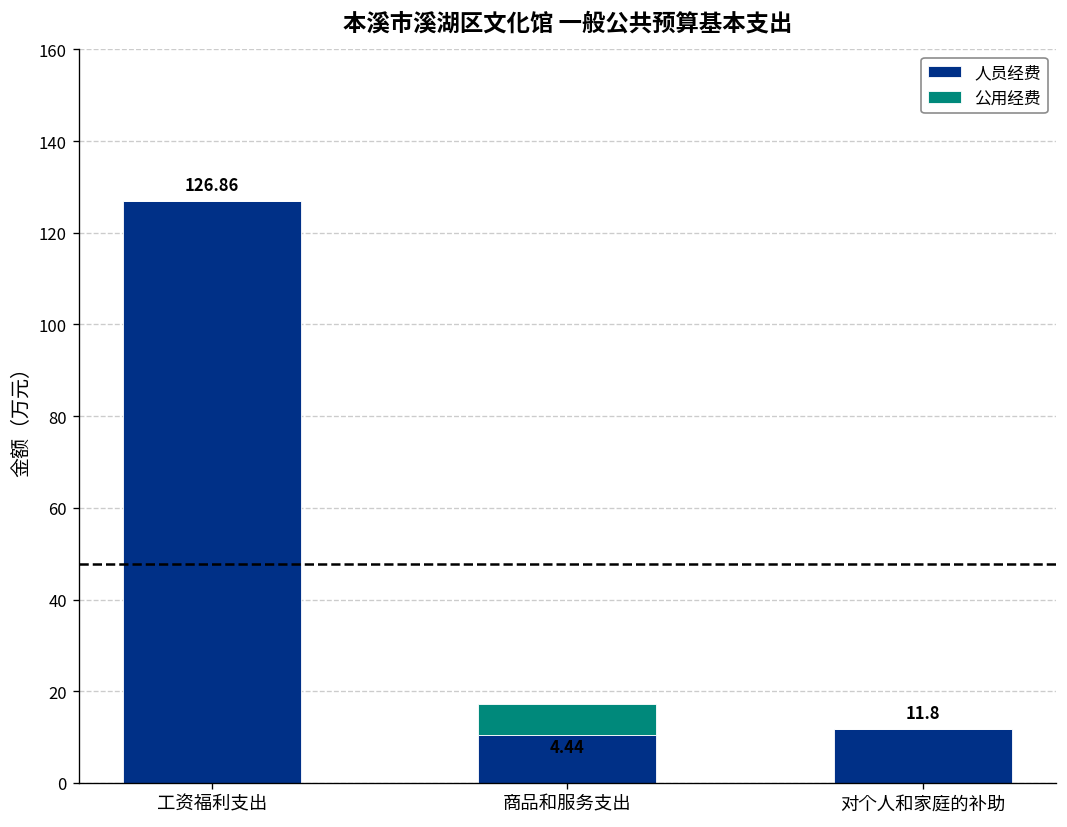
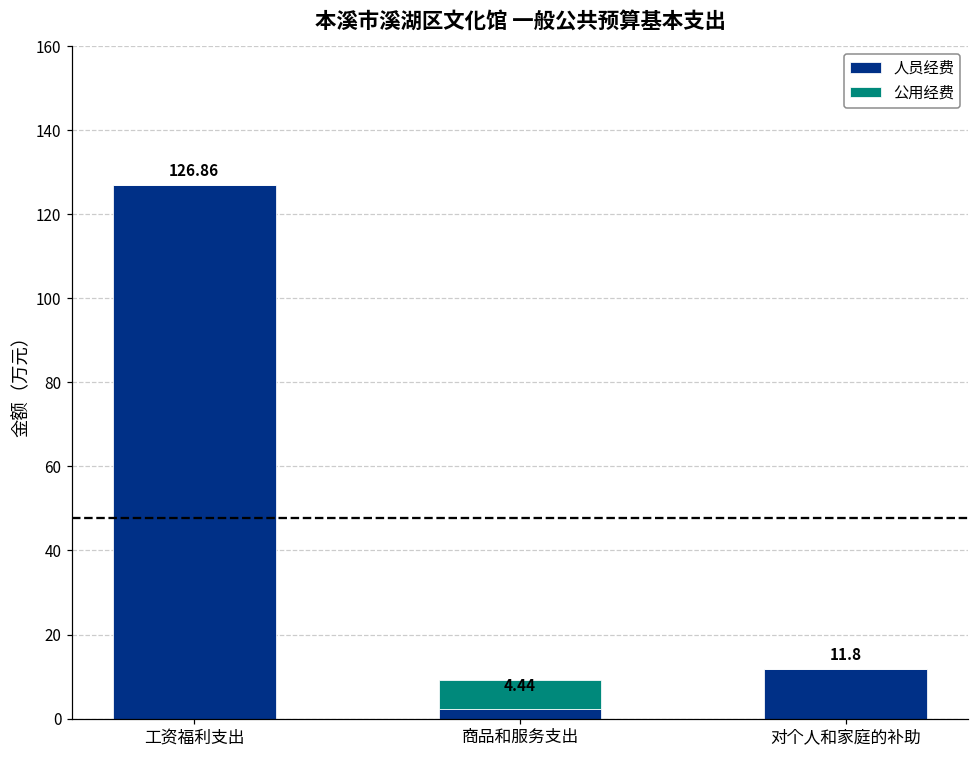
  {
    "人员经费": {
-     "商品和服务支出": 11
+     "商品和服务支出": 2
    }
  }
